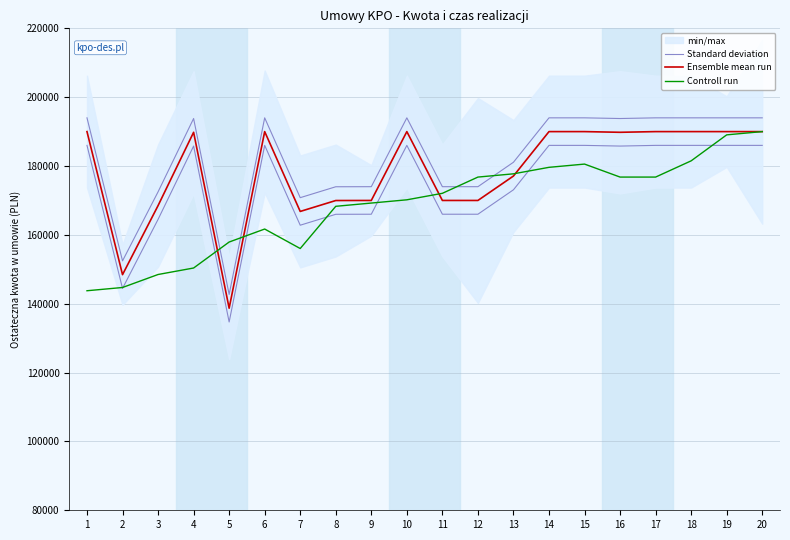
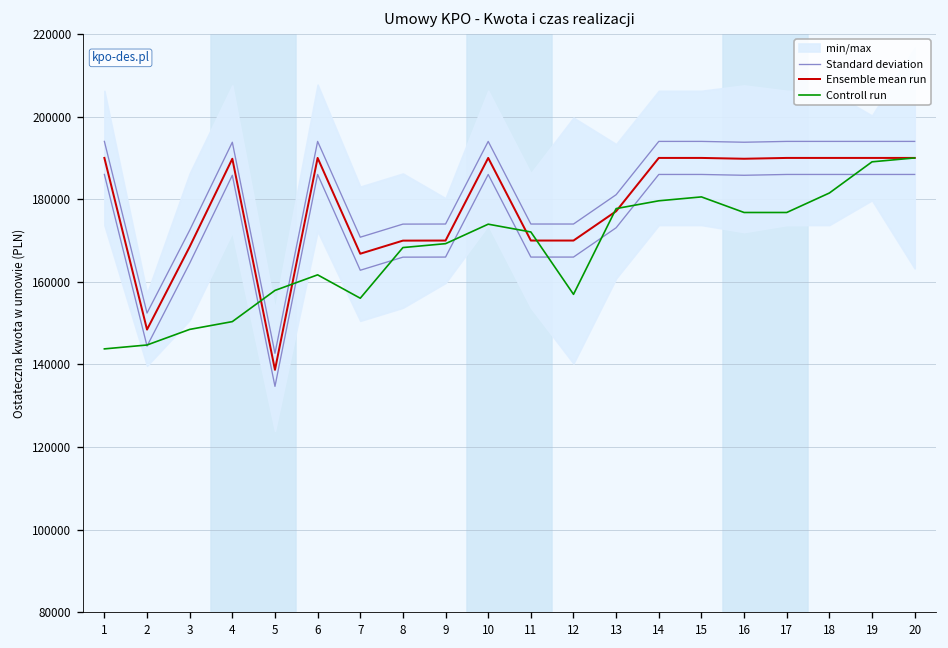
  {
    "Ensemble mean run": {
      "1": 190000,
      "2": 148000,
      "3": 169000,
      "4": 190000,
      "5": 139000,
      "6": 190000,
      "7": 167000,
      "8": 170000,
      "9": 170000,
      "10": 190000,
      "11": 170000,
      "12": 170000,
      "14": 190000,
      "15": 190000,
      "16": 190000,
      "17": 190000,
      "18": 190000,
      "19": 190000
    },
    "Controll run": {
      "1": 144000,
      "3": 148000,
      "4": 150000,
      "5": 158000,
      "6": 162000,
      "7": 156000,
      "8": 168000,
      "9": 169000,
-     "10": 170000,
+     "10": 174000,
      "11": 172000,
-     "12": 177000,
+     "12": 157000,
      "14": 180000,
      "15": 181000,
      "16": 177000,
      "17": 177000,
      "18": 182000,
      "19": 189000
    }
  }
